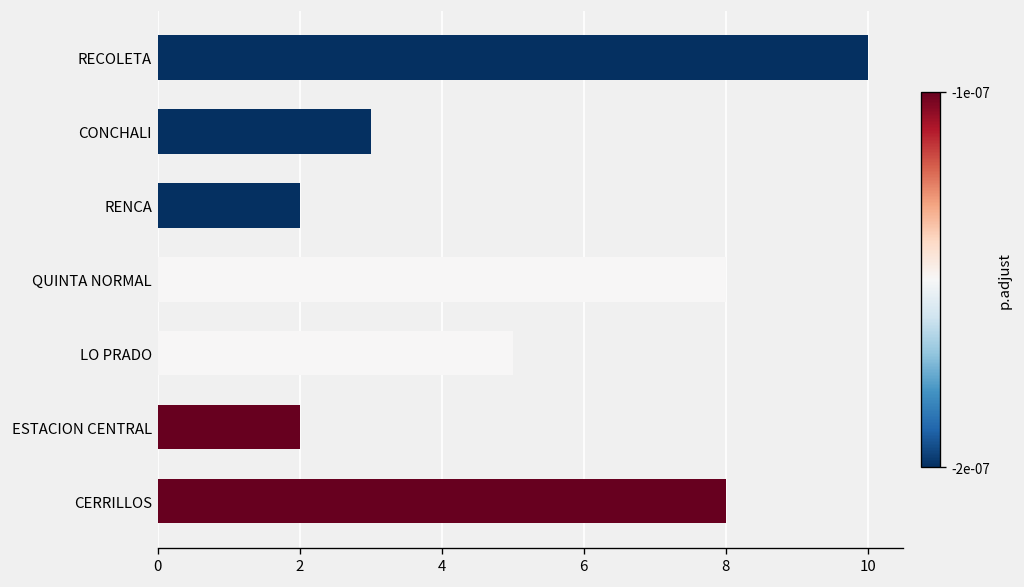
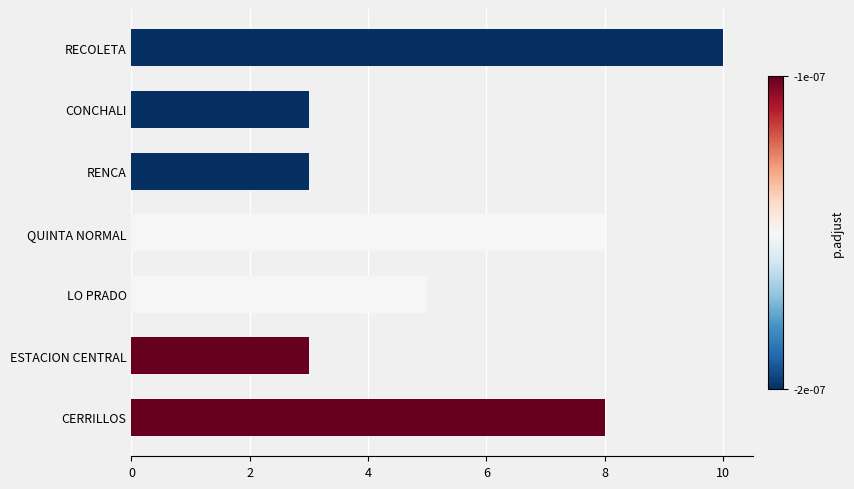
  {
    "RECOLETA": 10,
    "CONCHALI": 3,
-   "RENCA": 2,
+   "RENCA": 3,
    "QUINTA NORMAL": 8,
    "LO PRADO": 5,
-   "ESTACION CENTRAL": 2,
+   "ESTACION CENTRAL": 3,
    "CERRILLOS": 8
  }
